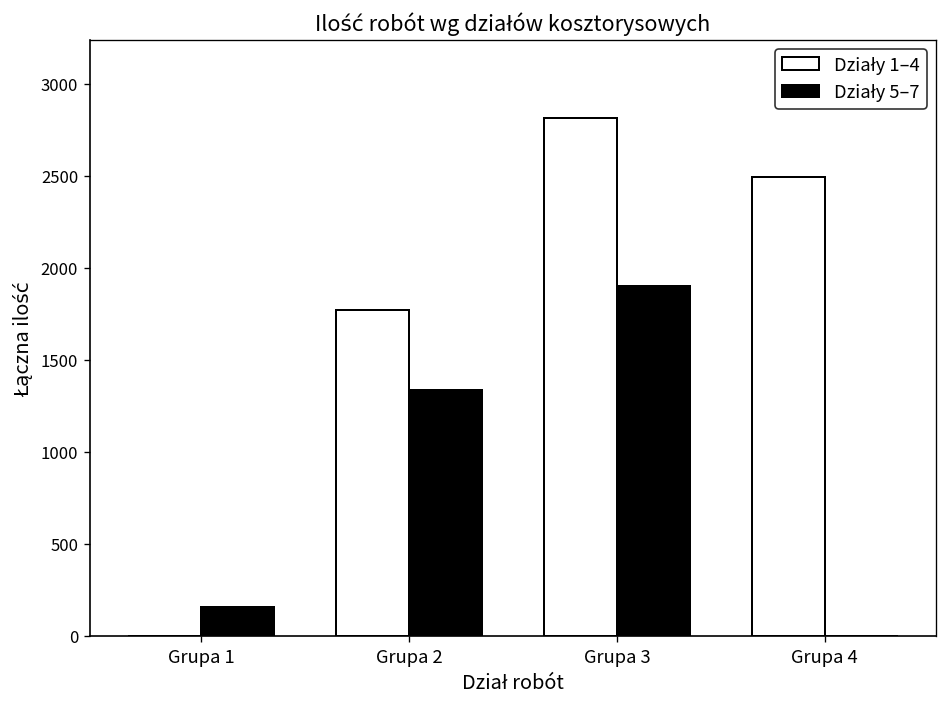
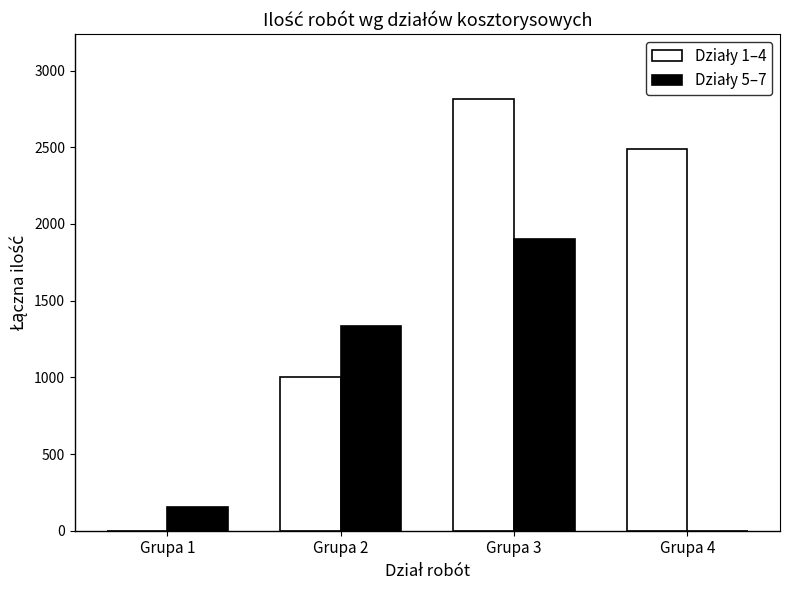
  {
    "Działy 1–4": {
-     "Grupa 2": 1770,
+     "Grupa 2": 1000,
      "Grupa 3": 2820,
      "Grupa 4": 2490
    },
    "Działy 5–7": {
      "Grupa 1": 160,
      "Grupa 2": 1330,
      "Grupa 3": 1900,
      "Grupa 4": 0
    }
  }
